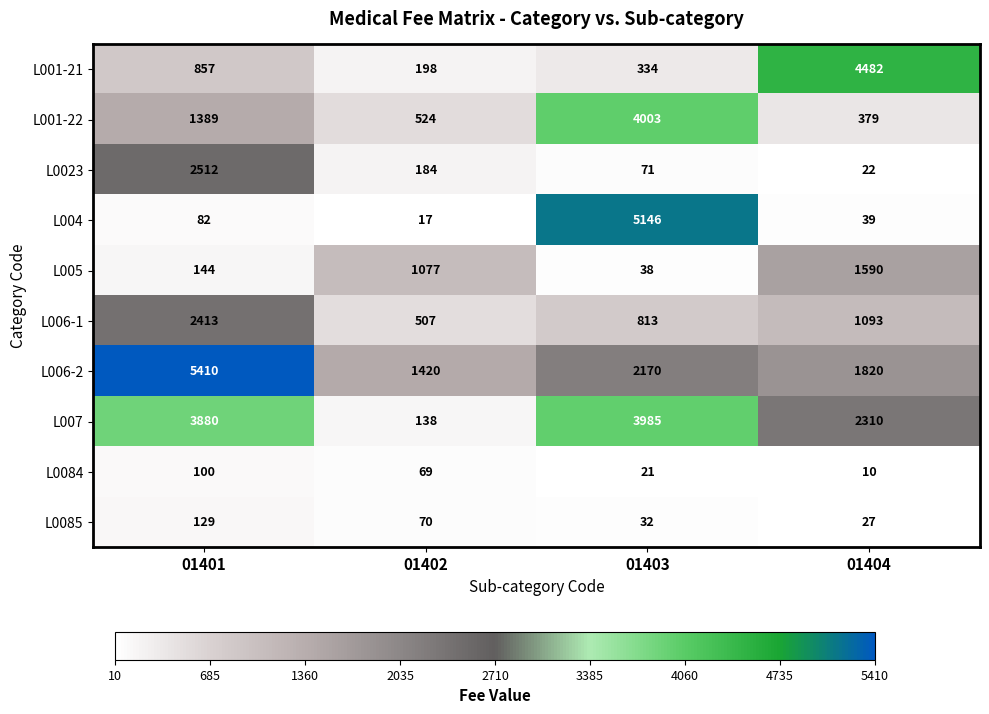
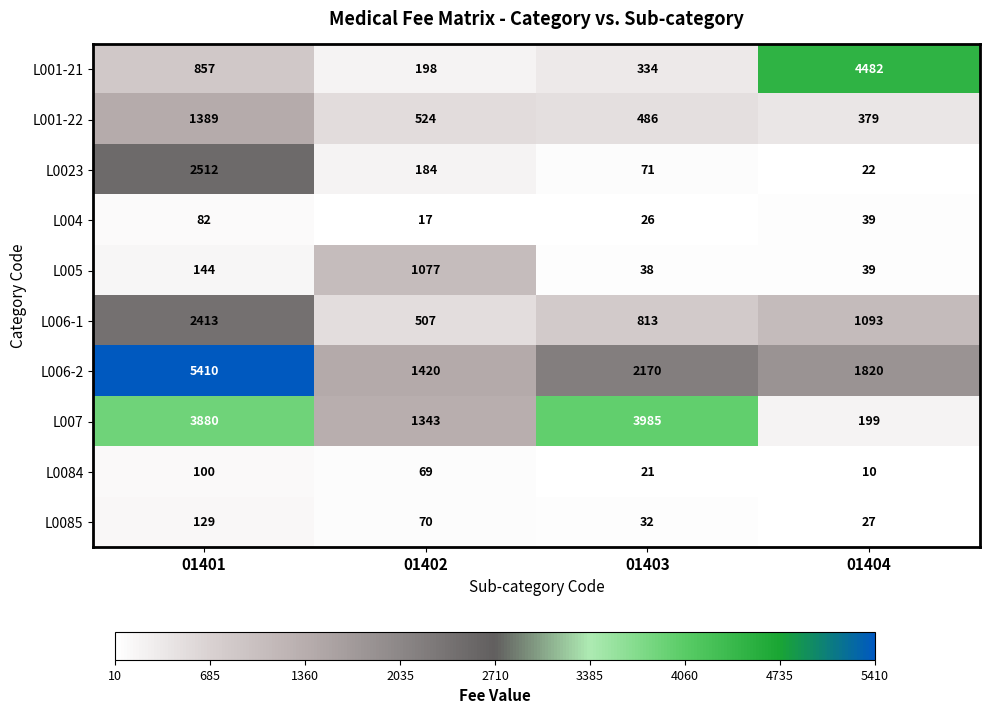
  {
    "L001-21": {
      "01401": 857,
      "01402": 198,
      "01403": 334,
      "01404": 4482
    },
    "L001-22": {
      "01401": 1389,
      "01402": 524,
-     "01403": 4003,
+     "01403": 486,
      "01404": 379
    },
    "L0023": {
      "01401": 2512,
      "01402": 184,
      "01403": 71,
      "01404": 22
    },
    "L004": {
      "01401": 82,
      "01402": 17,
-     "01403": 5146,
+     "01403": 26,
      "01404": 39
    },
    "L005": {
      "01401": 144,
      "01402": 1077,
      "01403": 38,
-     "01404": 1590
+     "01404": 39
    },
    "L006-1": {
      "01401": 2413,
      "01402": 507,
      "01403": 813,
      "01404": 1093
    },
    "L006-2": {
      "01401": 5410,
      "01402": 1420,
      "01403": 2170,
      "01404": 1820
    },
    "L007": {
      "01401": 3880,
-     "01402": 138,
+     "01402": 1343,
      "01403": 3985,
-     "01404": 2310
+     "01404": 199
    },
    "L0084": {
      "01401": 100,
      "01402": 69,
      "01403": 21,
      "01404": 10
    },
    "L0085": {
      "01401": 129,
      "01402": 70,
      "01403": 32,
      "01404": 27
    }
  }
